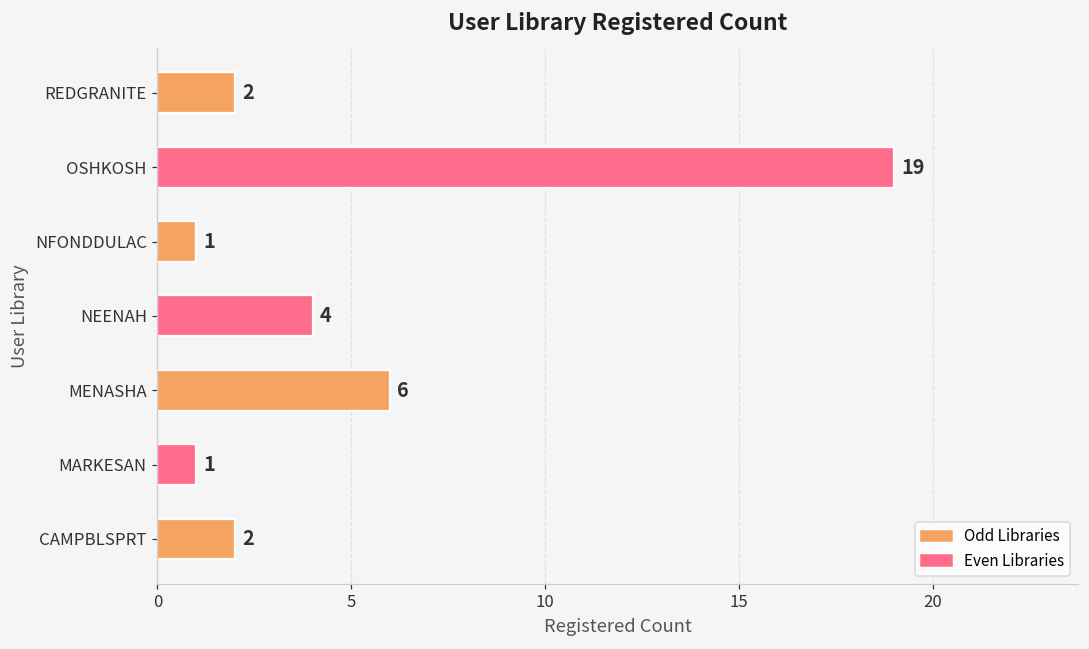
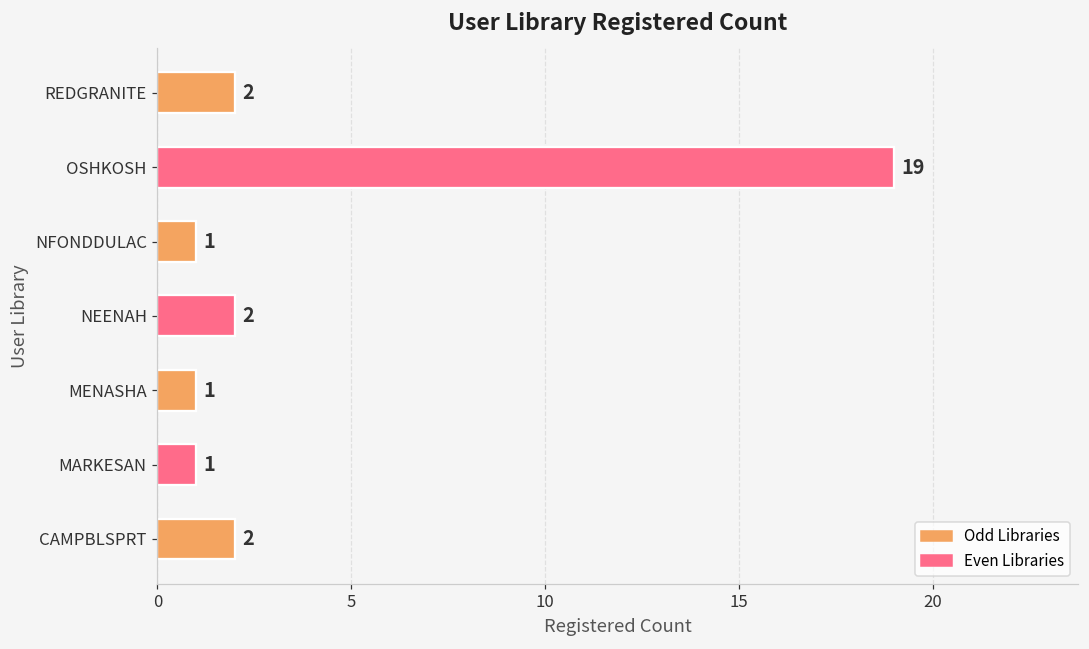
  {
    "REDGRANITE": 2,
    "OSHKOSH": 19,
    "NFONDDULAC": 1,
-   "NEENAH": 4,
-   "MENASHA": 6,
+   "NEENAH": 2,
+   "MENASHA": 1,
    "MARKESAN": 1,
    "CAMPBLSPRT": 2
  }
